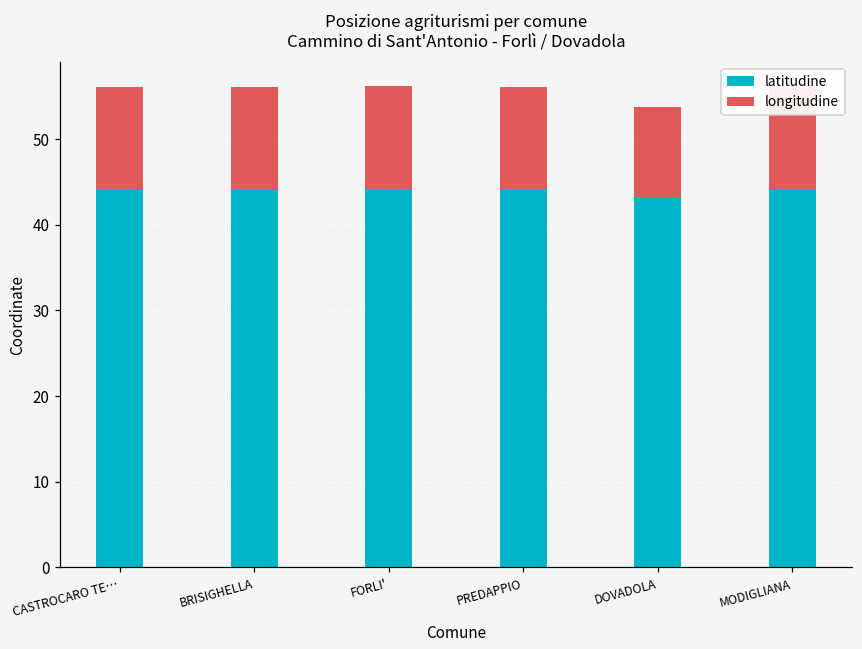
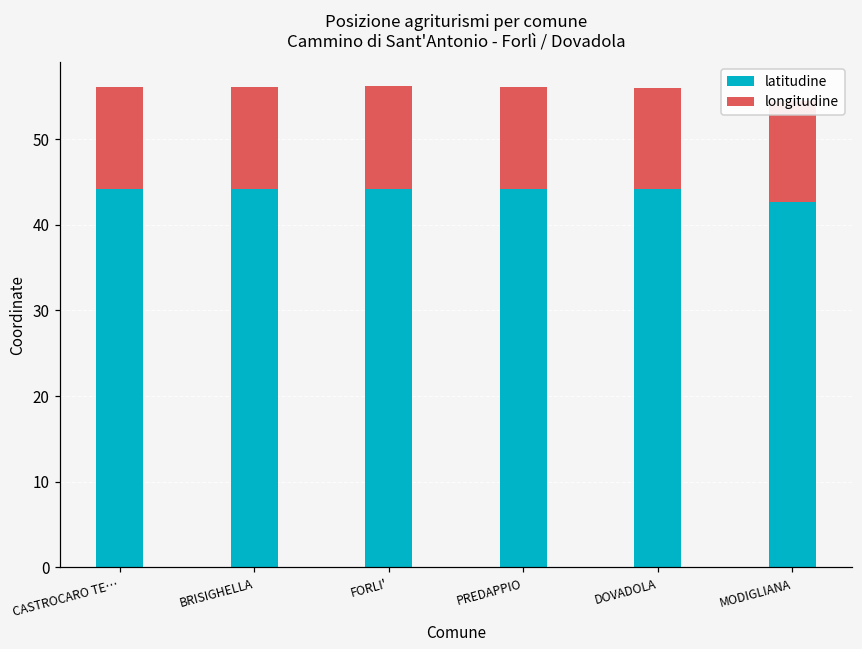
  {
    "latitudine": {
      "CASTROCARO TE…": 44,
      "BRISIGHELLA": 44,
      "FORLI'": 44,
      "PREDAPPIO": 44,
-     "DOVADOLA": 43,
-     "MODIGLIANA": 44
+     "DOVADOLA": 44,
+     "MODIGLIANA": 43
    },
    "longitudine": {
      "CASTROCARO TE…": 12,
      "BRISIGHELLA": 12,
      "FORLI'": 12,
      "PREDAPPIO": 12,
-     "DOVADOLA": 11
+     "DOVADOLA": 12
    }
  }
